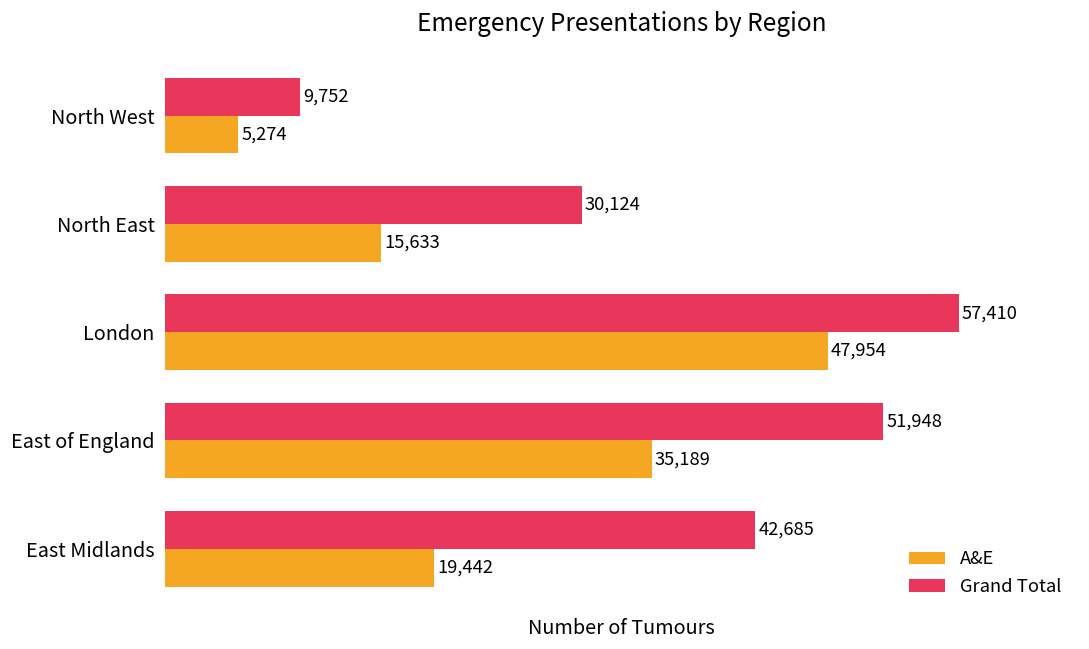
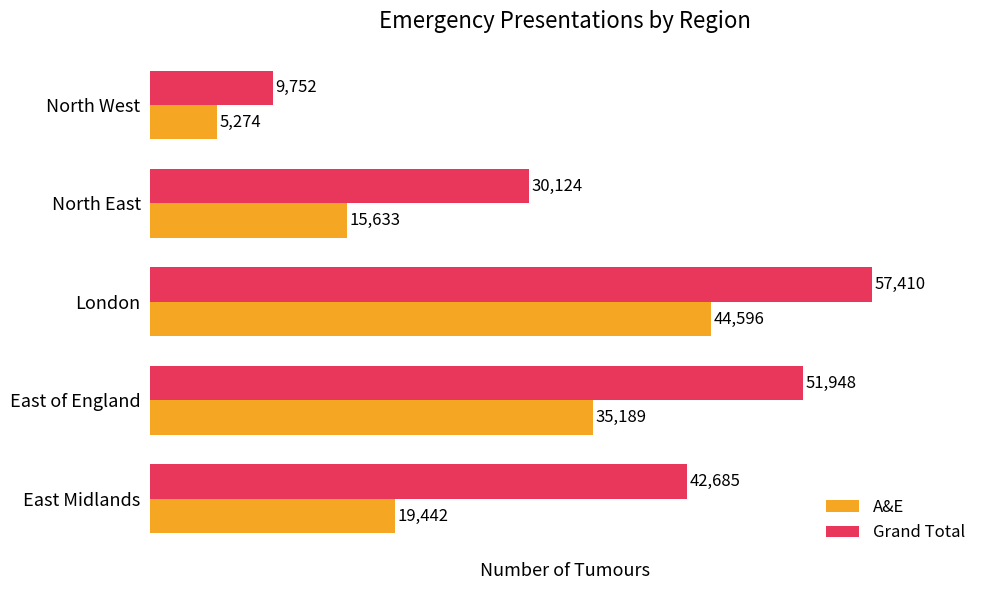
  {
    "A&E": {
      "North West": "5,274",
      "North East": "15,633",
-     "London": "47,954",
+     "London": "44,596",
      "East of England": "35,189",
      "East Midlands": "19,442"
    },
    "Grand Total": {
      "North West": "9,752",
      "North East": "30,124",
      "London": "57,410",
      "East of England": "51,948",
      "East Midlands": "42,685"
    }
  }
